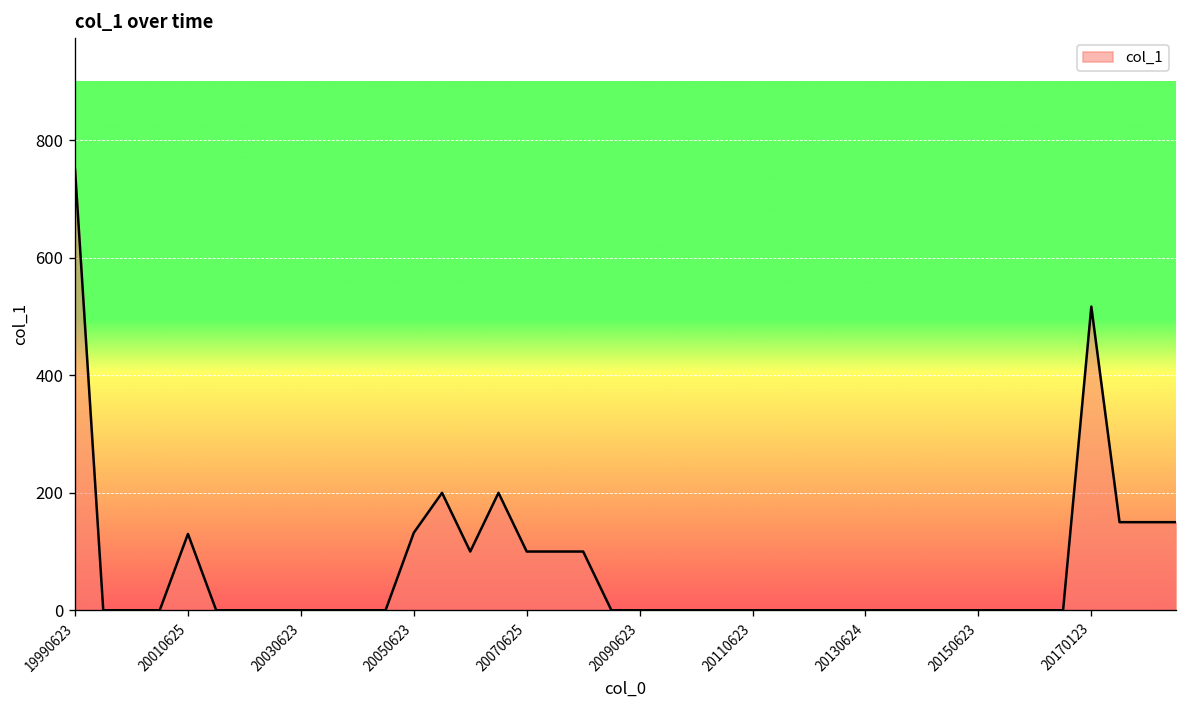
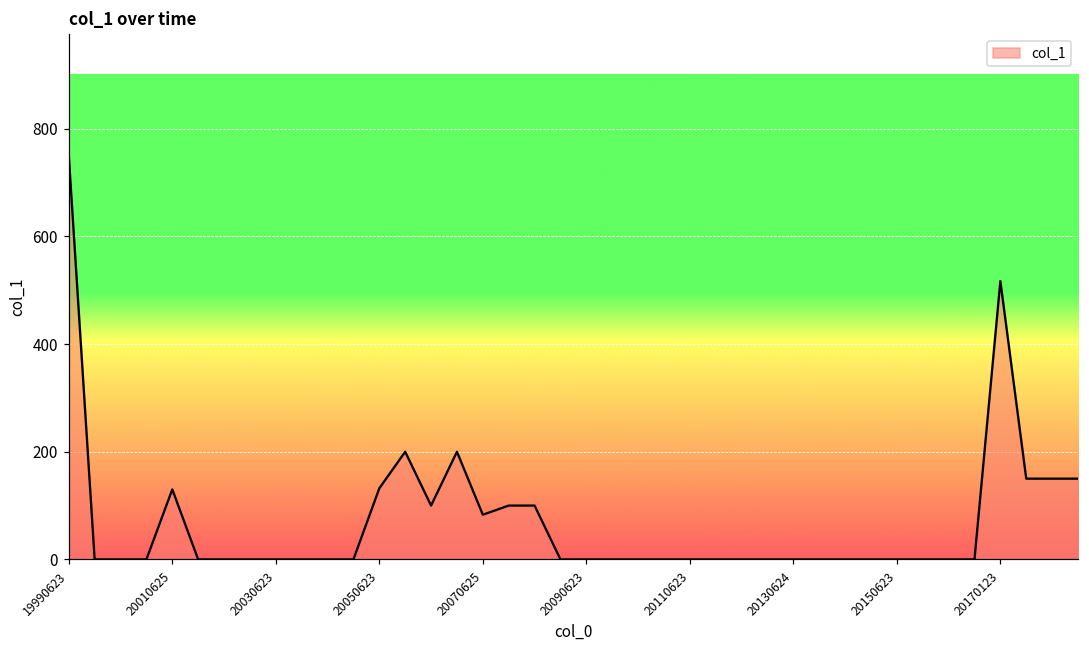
  {
    "19990623": 750,
    "20010625": 130,
    "20030623": 0,
    "20050623": 130,
-   "20070625": 100,
+   "20070625": 80,
    "20090623": 0,
    "20110623": 0,
    "20130624": 0,
    "20150623": 0,
    "20170123": 520
  }
